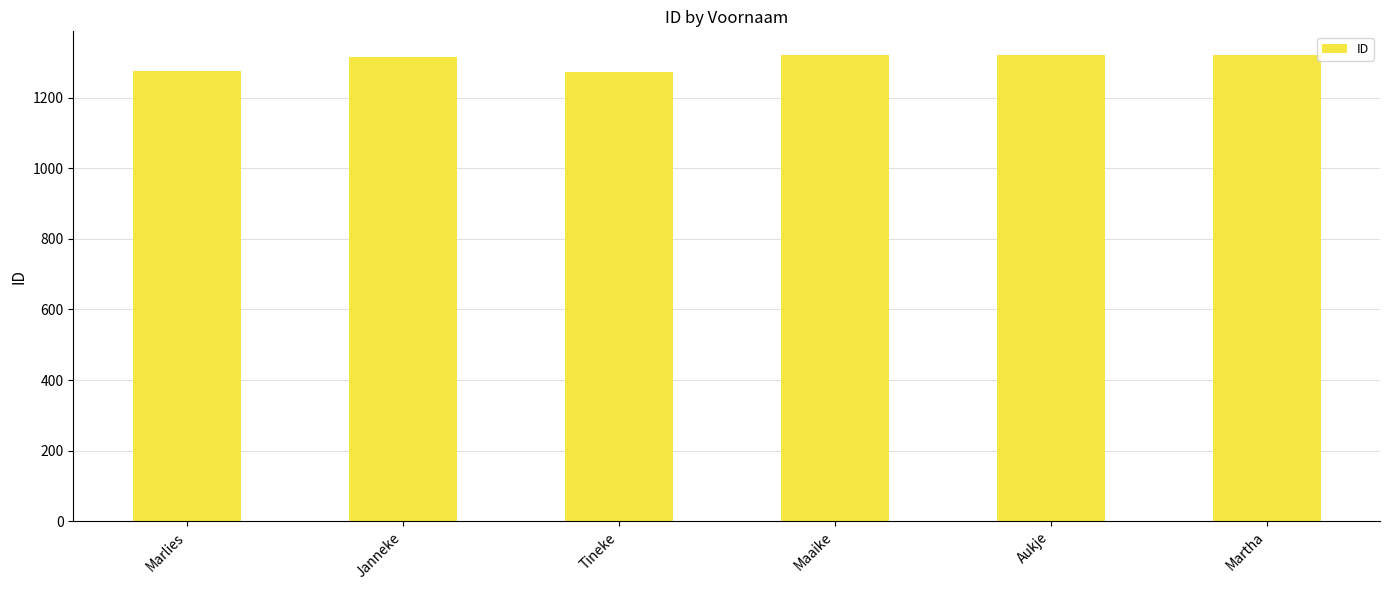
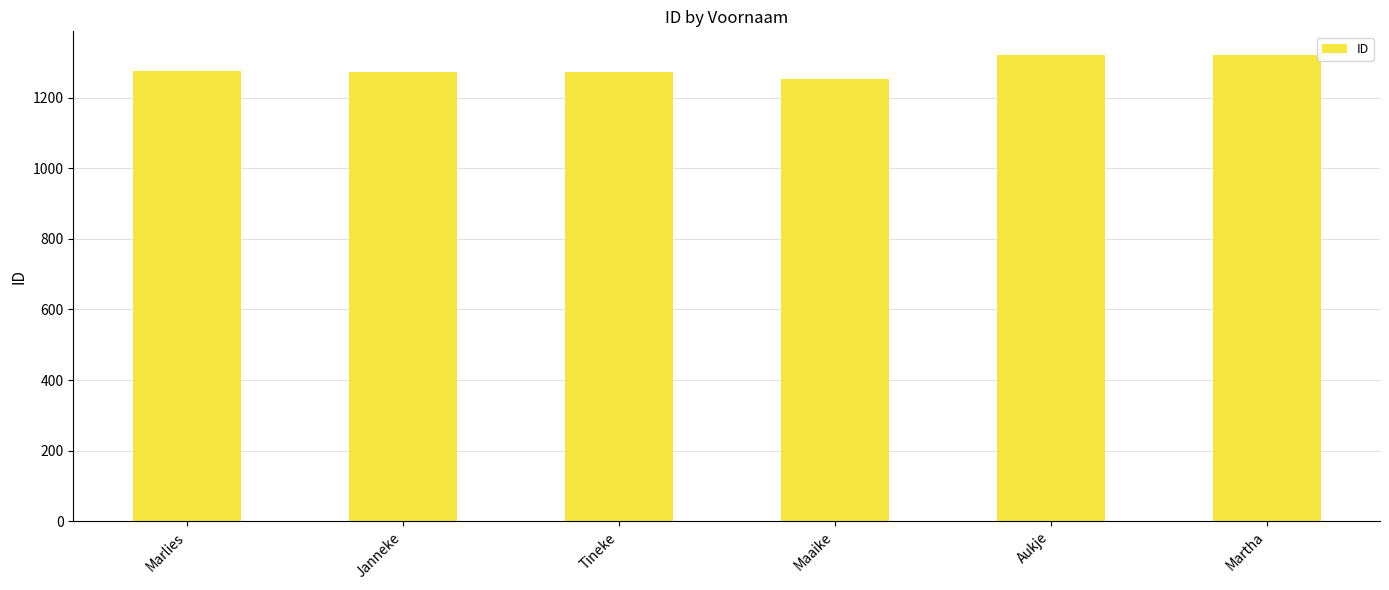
  {
    "Marlies": 1280,
-   "Janneke": 1320,
+   "Janneke": 1270,
    "Tineke": 1270,
-   "Maaike": 1320,
+   "Maaike": 1250,
    "Aukje": 1320,
    "Martha": 1320
  }
